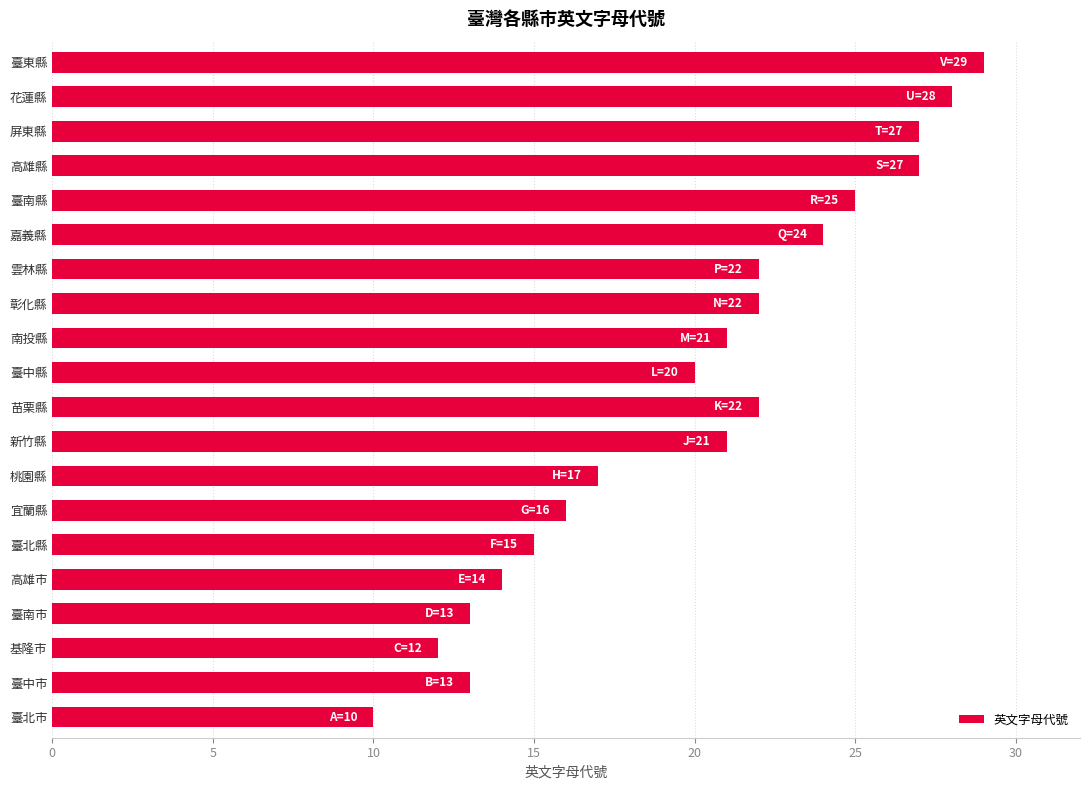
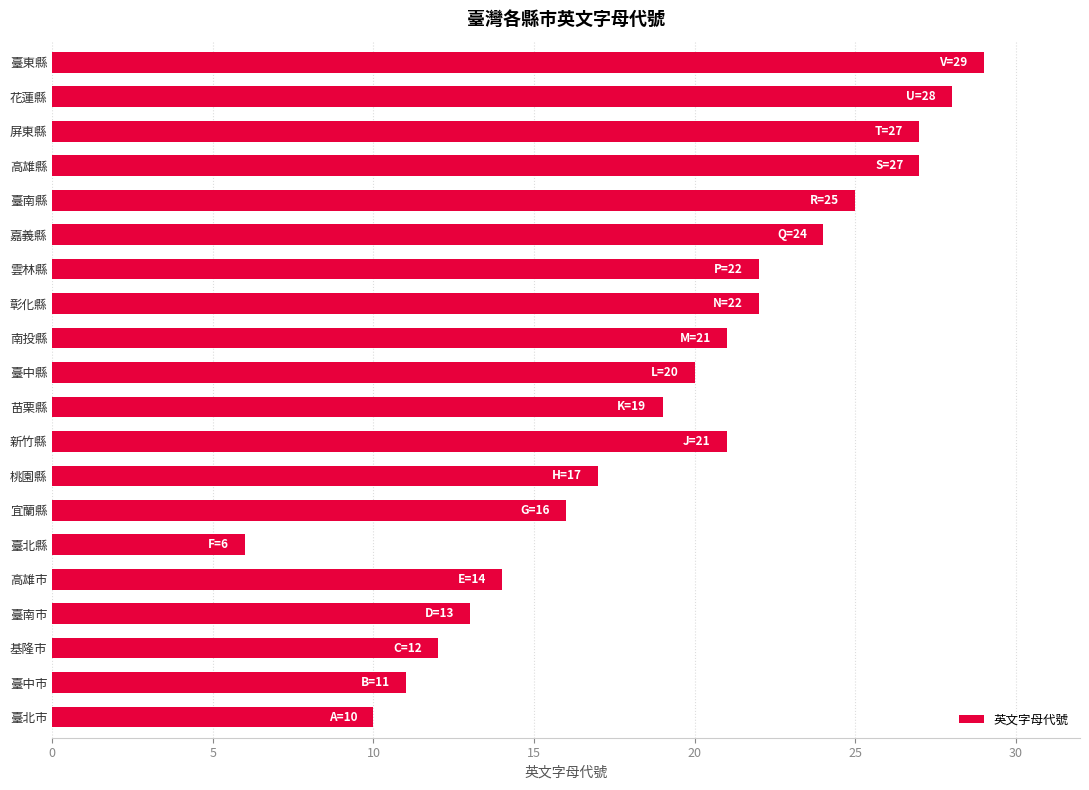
  {
    "臺東縣": 29,
    "花蓮縣": 28,
    "屏東縣": 27,
    "高雄縣": 27,
    "臺南縣": 25,
    "嘉義縣": 24,
    "雲林縣": 22,
    "彰化縣": 22,
    "南投縣": 21,
    "臺中縣": 20,
-   "苗栗縣": 22,
+   "苗栗縣": 19,
    "新竹縣": 21,
    "桃園縣": 17,
    "宜蘭縣": 16,
-   "臺北縣": 15,
+   "臺北縣": 6,
    "高雄市": 14,
    "臺南市": 13,
    "基隆市": 12,
-   "臺中市": 13,
+   "臺中市": 11,
    "臺北市": 10
  }
